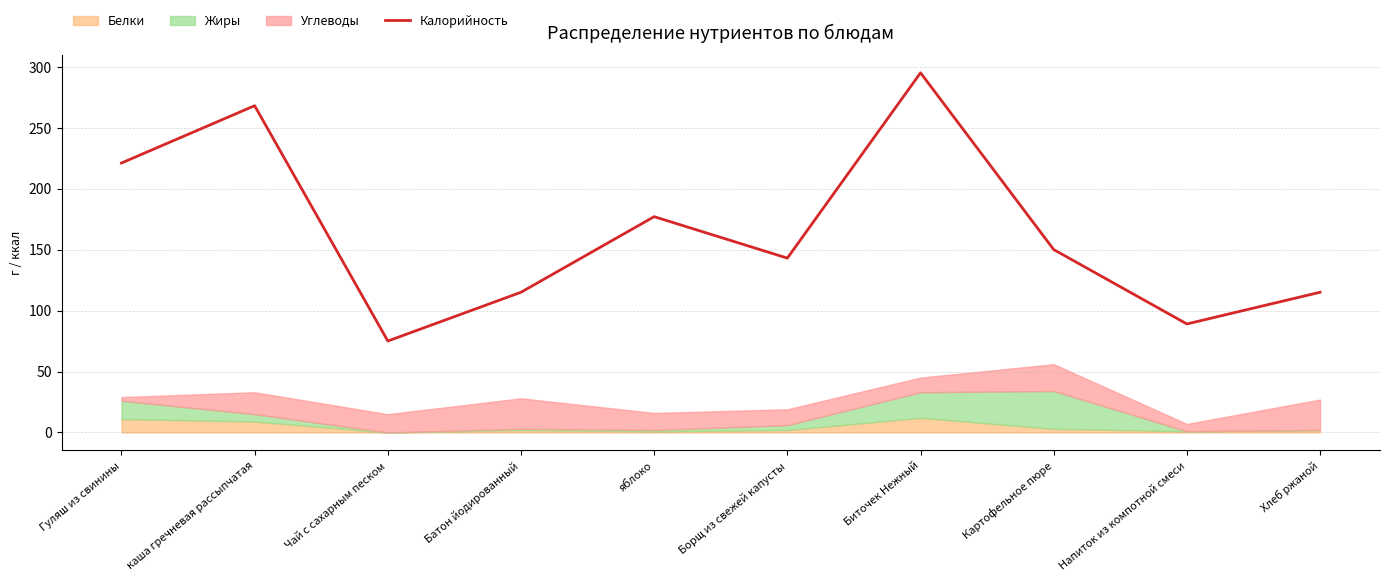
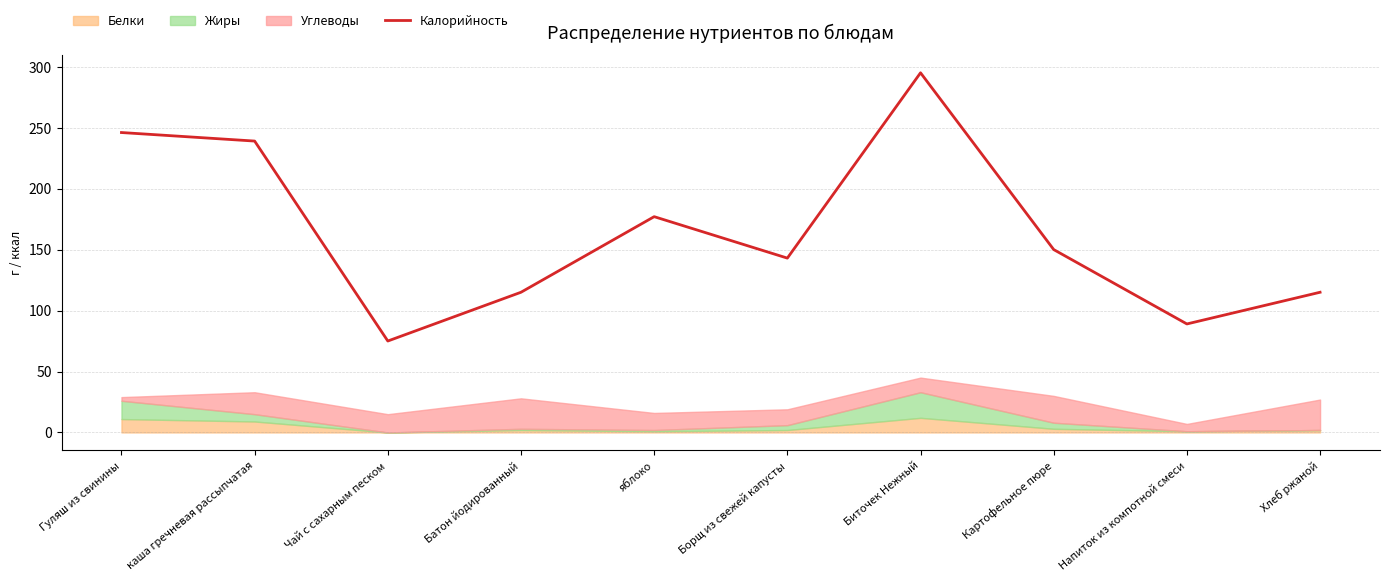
  {
    "Калорийность": {
-     "Гуляш из свинины": 221,
-     "каша гречневая рассыпчатая": 268,
+     "Гуляш из свинины": 246,
+     "каша гречневая рассыпчатая": 239,
      "Чай с сахарным песком": 75,
      "Батон йодированный": 115,
      "яблоко": 177,
      "Борщ из свежей капусты": 143,
      "Биточек Нежный": 295,
      "Картофельное пюре": 150,
      "Напиток из компотной смеси": 89,
      "Хлеб ржаной": 115
    },
    "Жиры": {
      "Гуляш из свинины": 15,
      "каша гречневая рассыпчатая": 6,
      "Борщ из свежей капусты": 4,
      "Биточек Нежный": 21,
-     "Картофельное пюре": 31
+     "Картофельное пюре": 5
    }
  }
